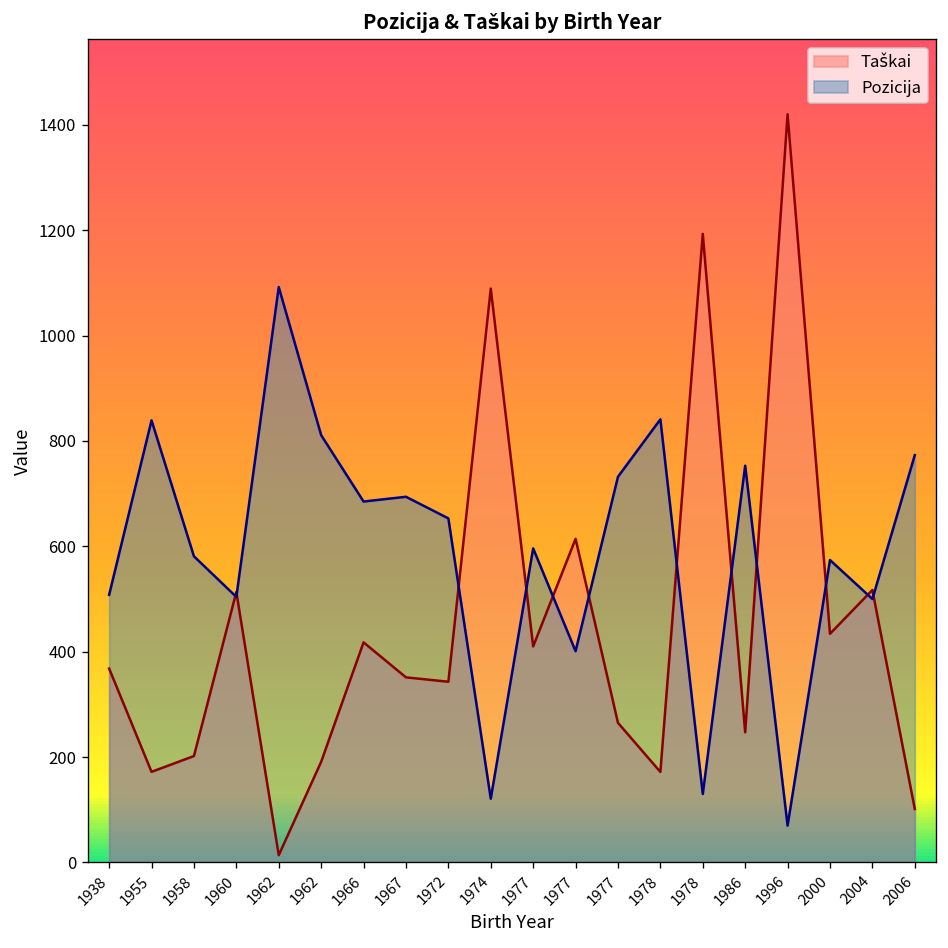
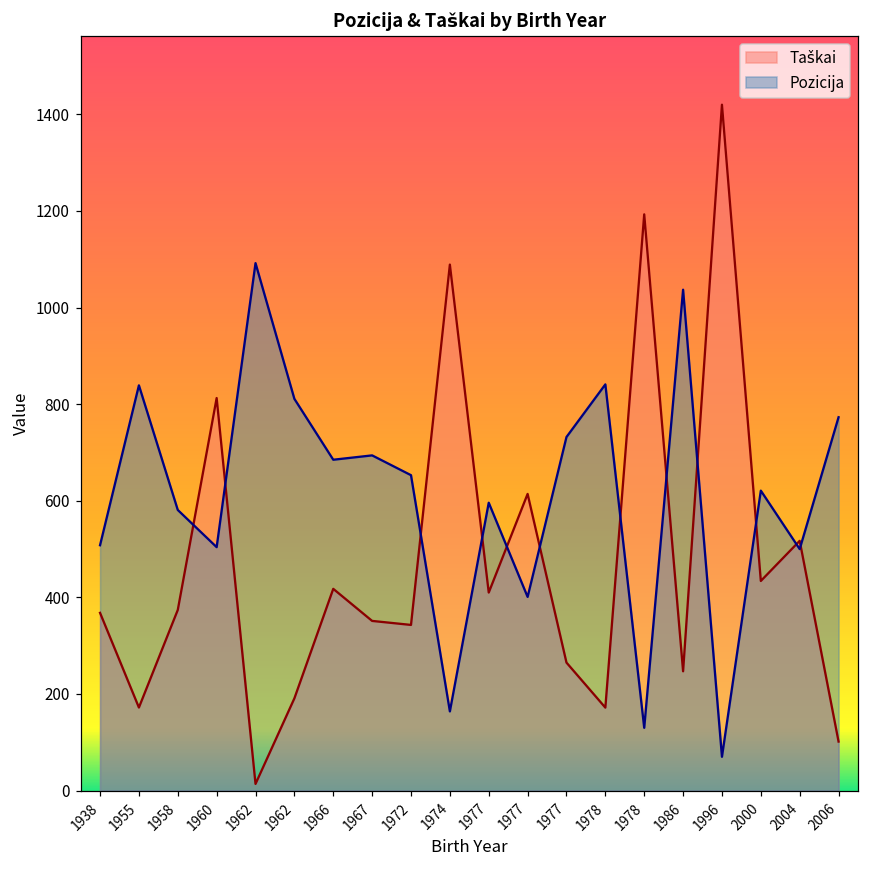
  {
    "Taškai": {
      "1938": 370,
      "1955": 170,
-     "1958": 200,
-     "1960": 510,
+     "1958": 370,
+     "1960": 810,
      "1966": 420,
      "1967": 350,
      "1972": 340,
      "1974": 1090,
      "1986": 250,
      "1996": 1420,
      "2000": 430,
      "2004": 520,
      "2006": 100
    },
    "Pozicija": {
      "1938": 510,
      "1955": 840,
      "1958": 580,
      "1960": 500,
      "1966": 690,
      "1967": 690,
      "1972": 650,
-     "1974": 120,
-     "1986": 750,
+     "1974": 160,
+     "1986": 1040,
      "1996": 70,
-     "2000": 570,
+     "2000": 620,
      "2004": 500,
      "2006": 770
    }
  }
